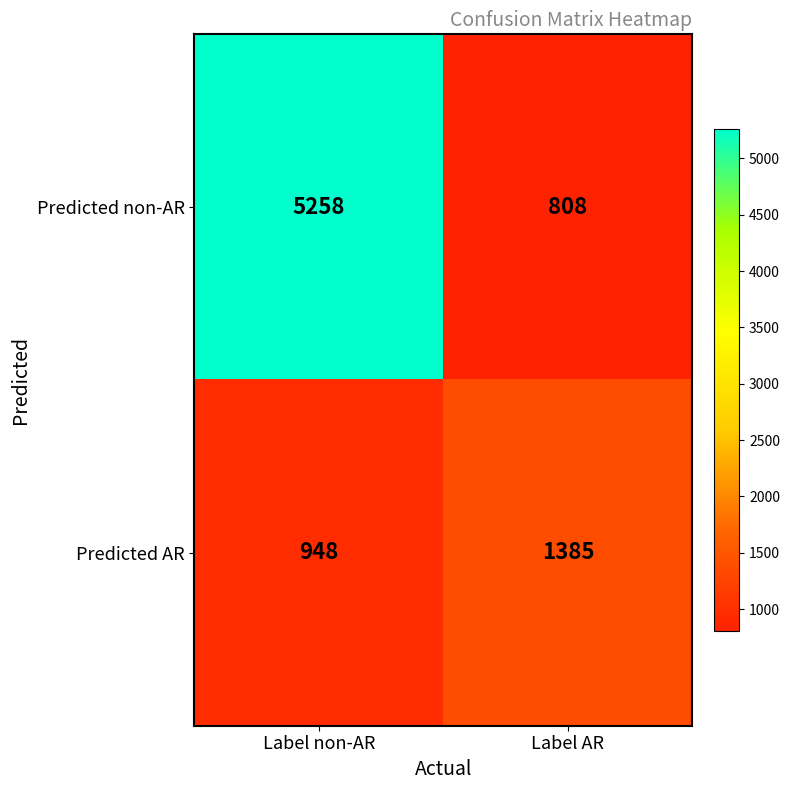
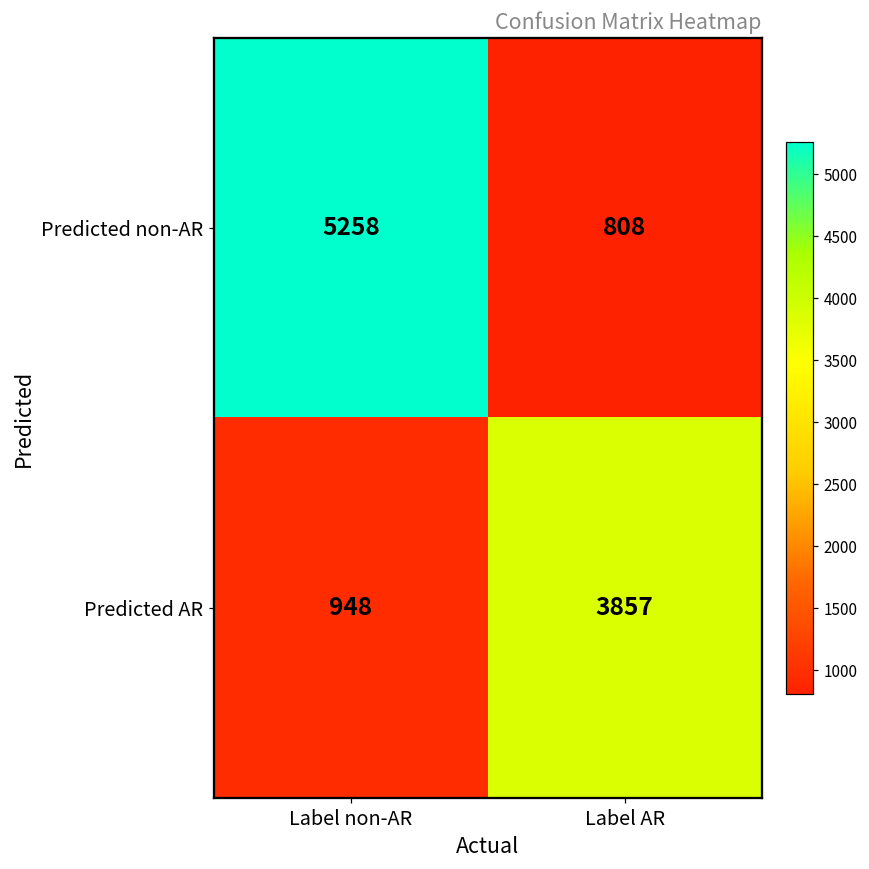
  {
    "Predicted non-AR": {
      "Label non-AR": 5258,
      "Label AR": 808
    },
    "Predicted AR": {
      "Label non-AR": 948,
-     "Label AR": 1385
+     "Label AR": 3857
    }
  }
